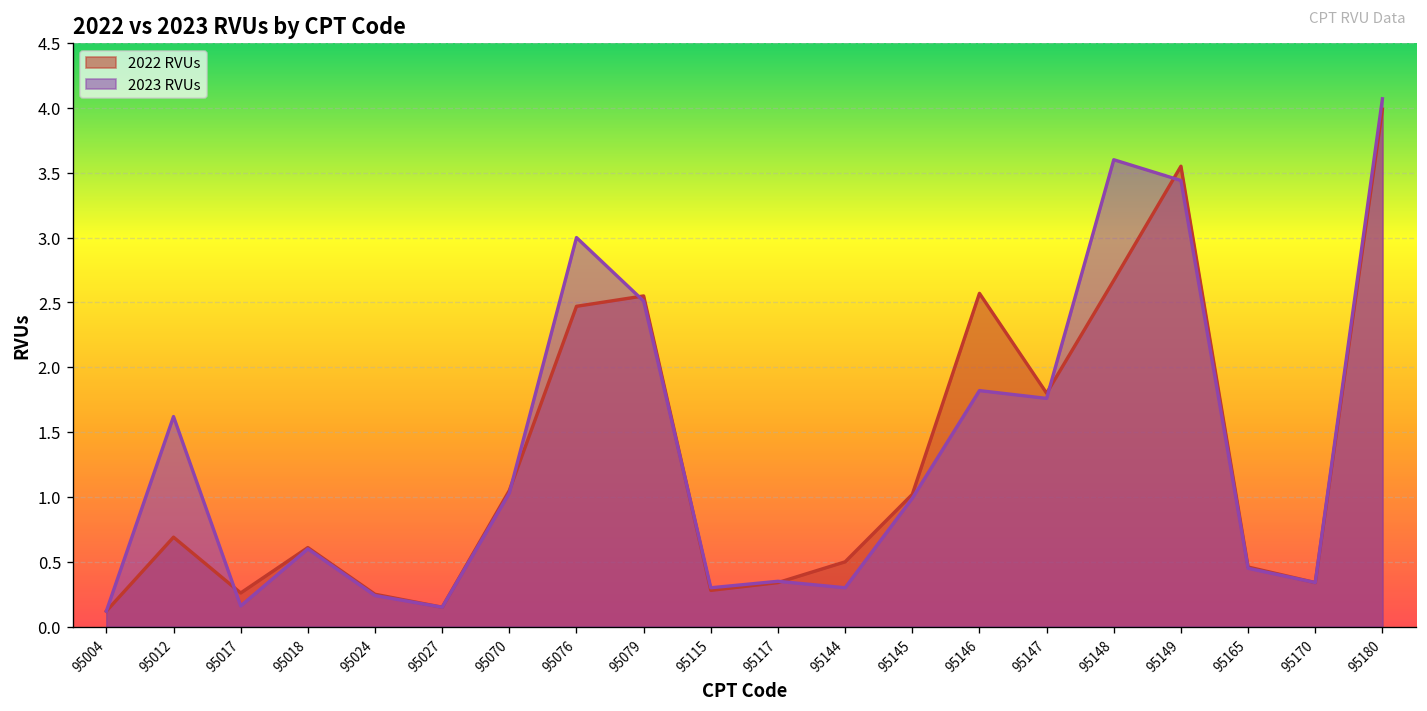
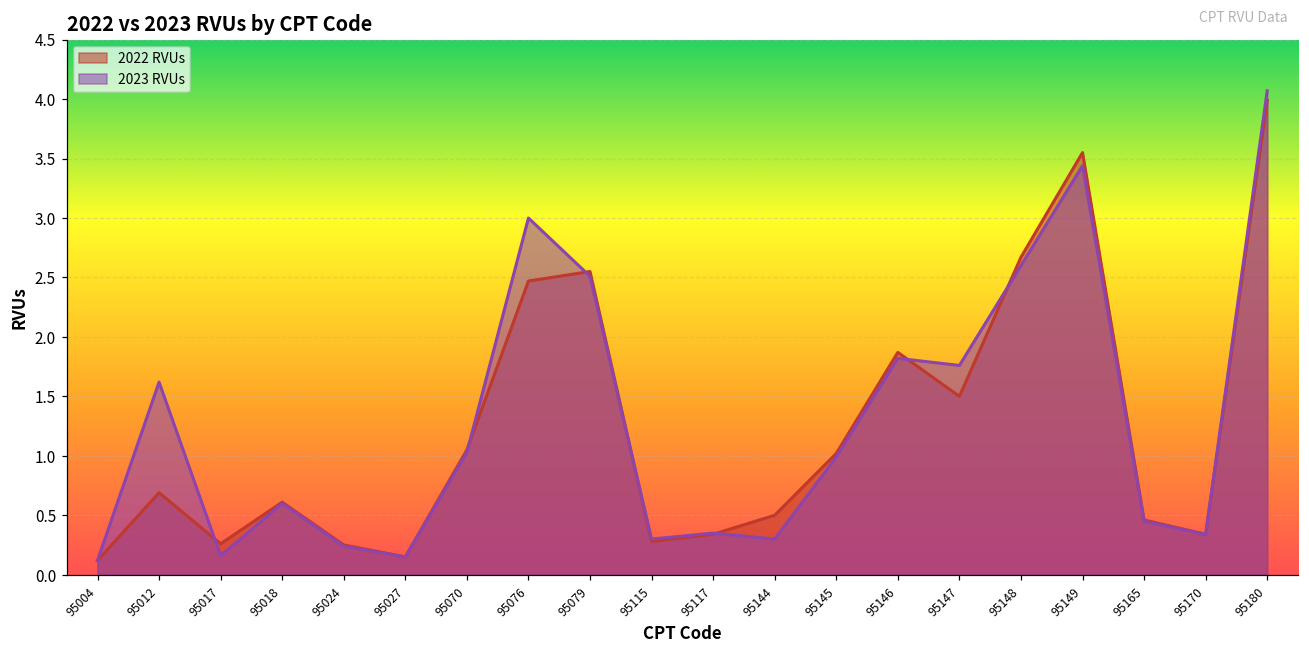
  {
    "2022 RVUs": {
      "95012": 0.69,
      "95017": 0.26,
      "95076": 2.47,
      "95079": 2.55,
      "95144": 0.50,
      "95145": 1.02,
-     "95146": 2.57,
-     "95147": 1.8,
+     "95146": 1.87,
+     "95147": 1.5,
      "95148": 2.67,
      "95149": 3.55,
      "95180": 3.99
    },
    "2023 RVUs": {
      "95012": 1.6,
      "95017": 0.16,
      "95076": 3.0,
      "95079": 2.5,
      "95144": 0.3,
      "95145": 1.0,
      "95146": 1.8,
      "95147": 1.76,
-     "95148": 3.6,
+     "95148": 2.6,
      "95149": 3.44,
      "95180": 4.07
    }
  }
